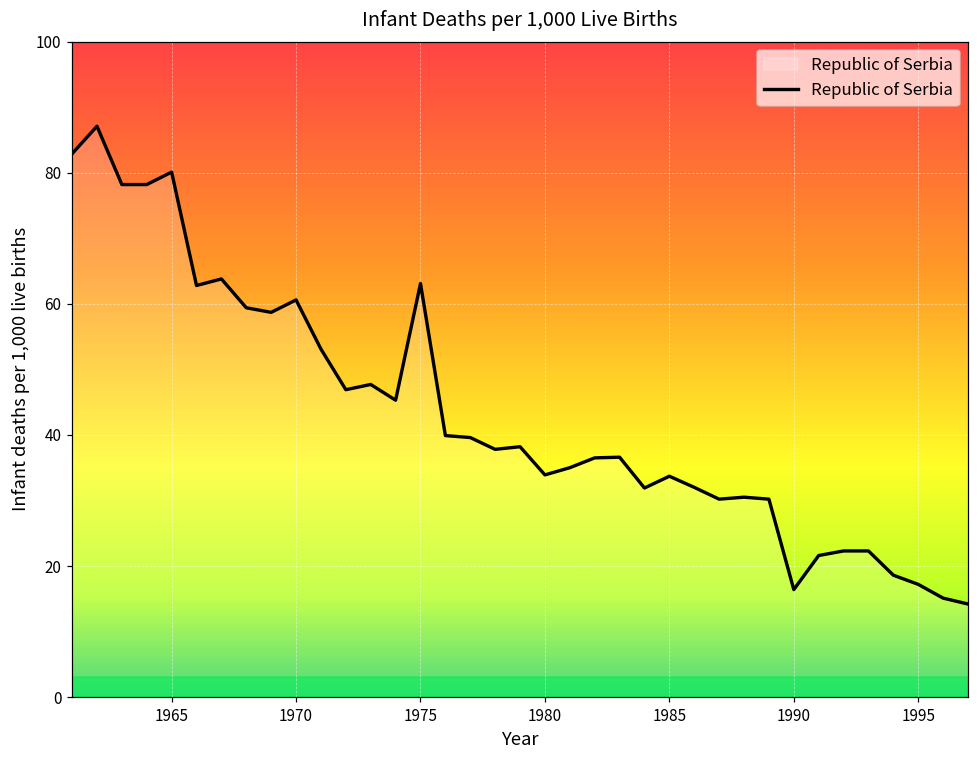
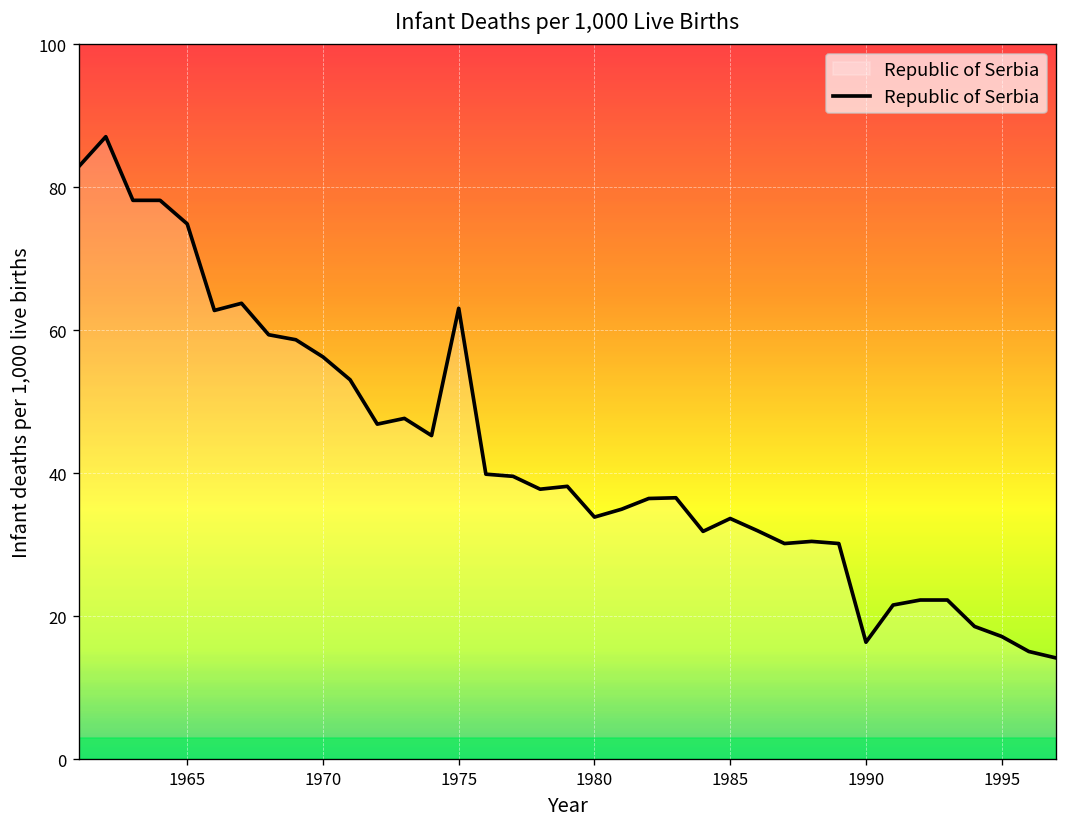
  {
-   "1965": 80,
-   "1970": 61,
+   "1965": 75,
+   "1970": 56,
    "1975": 63,
    "1980": 34,
    "1985": 34,
    "1990": 16,
    "1995": 17
  }
